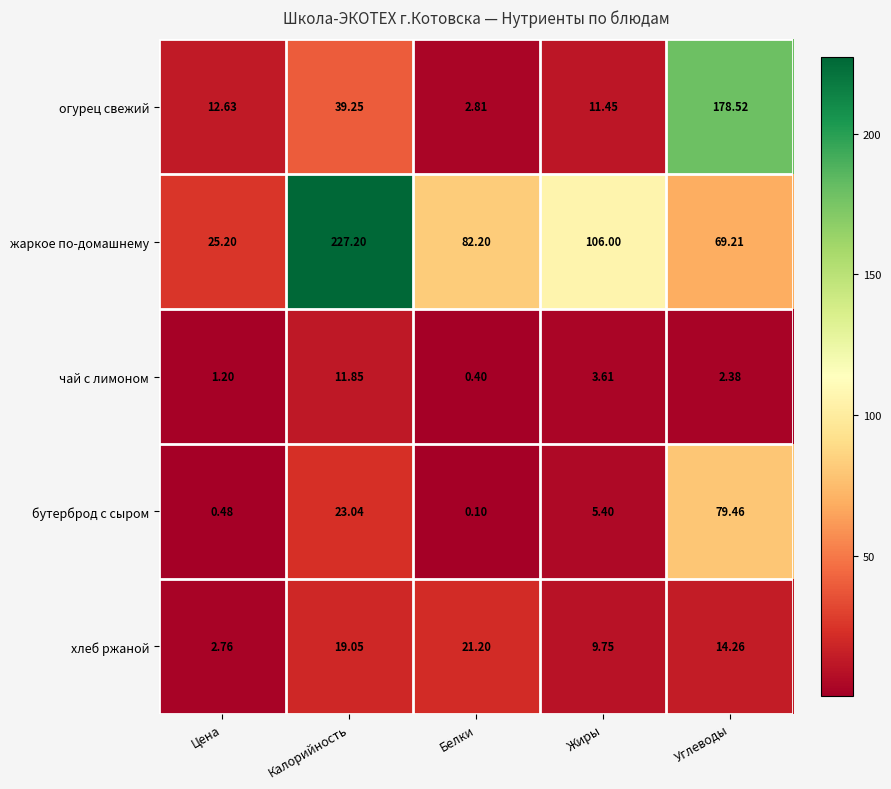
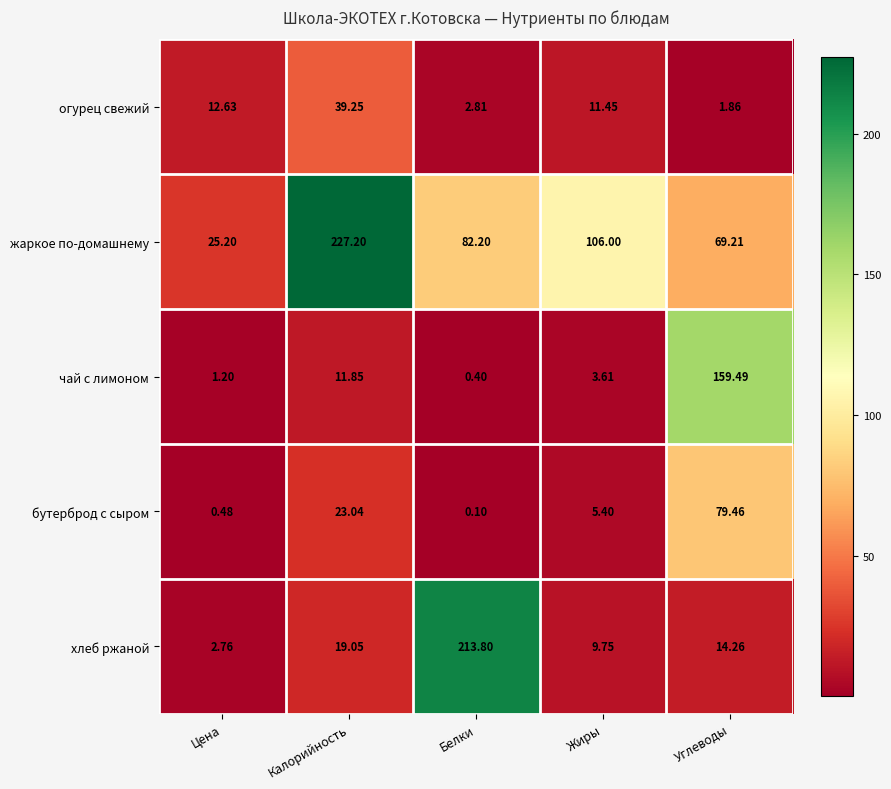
  {
    "огурец свежий": {
      "Цена": 12.63,
      "Калорийность": 39.25,
      "Белки": 2.81,
      "Жиры": 11.45,
-     "Углеводы": 178.52
+     "Углеводы": 1.86
    },
    "жаркое по-домашнему": {
      "Цена": 25.20,
      "Калорийность": 227.20,
      "Белки": 82.20,
      "Жиры": 106.00,
      "Углеводы": 69.21
    },
    "чай с лимоном": {
      "Цена": 1.20,
      "Калорийность": 11.85,
      "Белки": 0.40,
      "Жиры": 3.61,
-     "Углеводы": 2.38
+     "Углеводы": 159.49
    },
    "бутерброд с сыром": {
      "Цена": 0.48,
      "Калорийность": 23.04,
      "Белки": 0.10,
      "Жиры": 5.40,
      "Углеводы": 79.46
    },
    "хлеб ржаной": {
      "Цена": 2.76,
      "Калорийность": 19.05,
-     "Белки": 21.20,
+     "Белки": 213.80,
      "Жиры": 9.75,
      "Углеводы": 14.26
    }
  }
